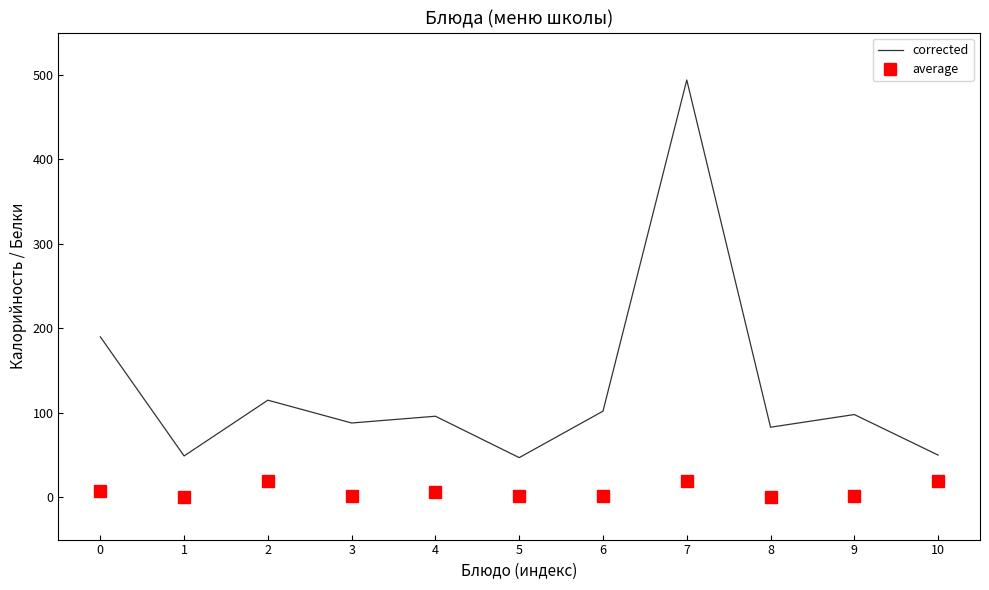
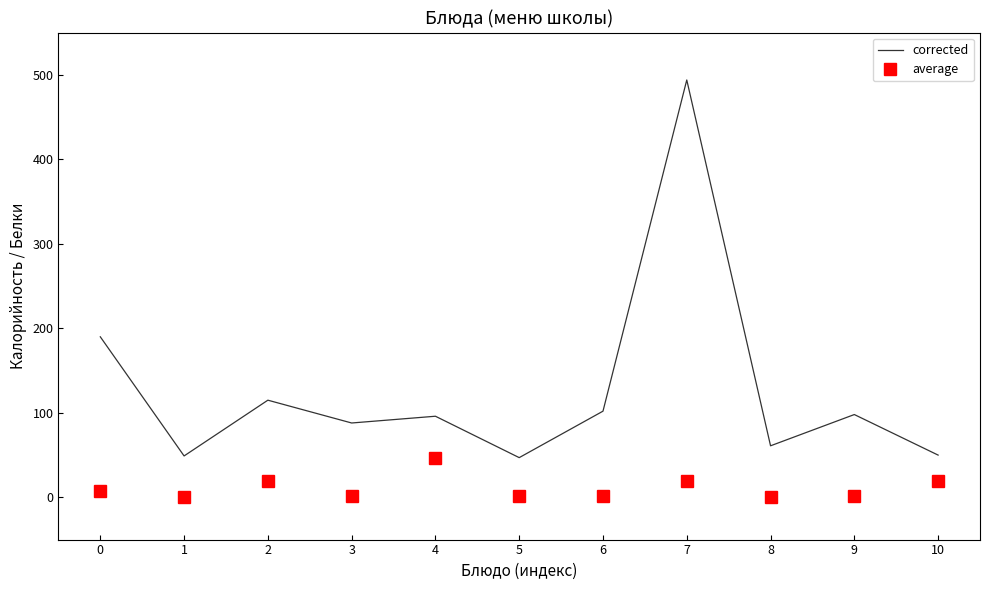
  {
    "corrected": {
      "0": 190,
      "1": 50,
      "2": 120,
      "3": 90,
      "4": 100,
      "5": 50,
      "6": 100,
      "7": 490,
-     "8": 80,
+     "8": 60,
      "9": 100,
      "10": 50
    },
    "average": {
      "0": 10,
      "1": 0,
      "2": 20,
      "3": 0,
-     "4": 10,
+     "4": 50,
      "5": 0,
      "6": 0,
      "7": 20,
      "8": 0,
      "9": 0,
      "10": 20
    }
  }
